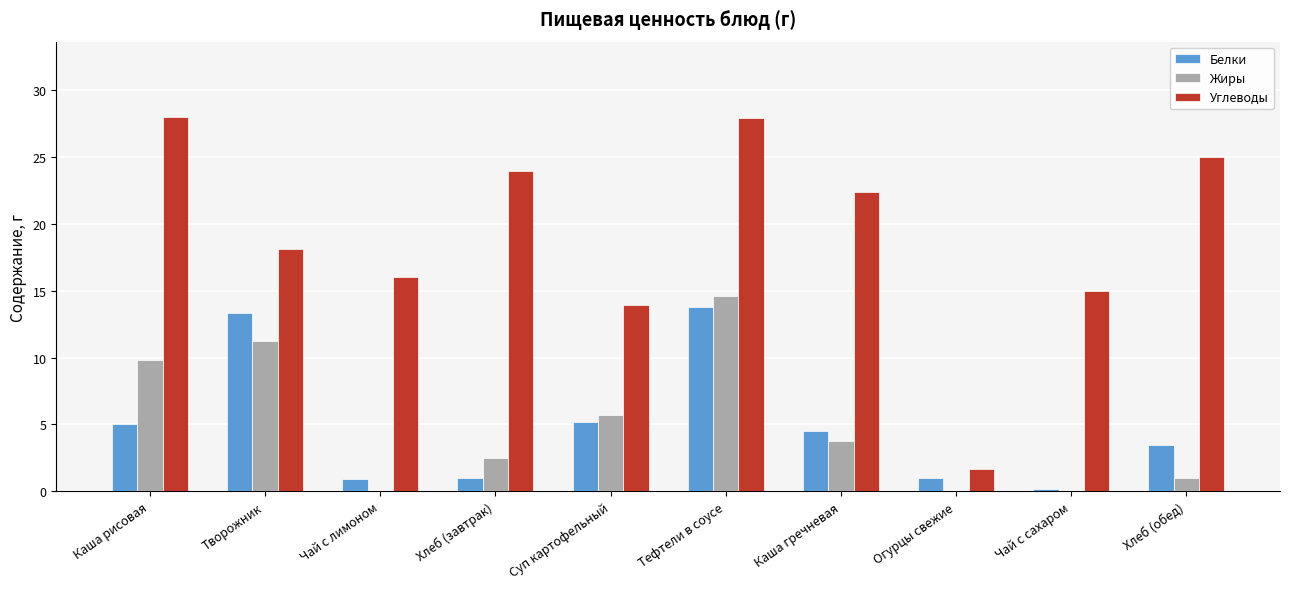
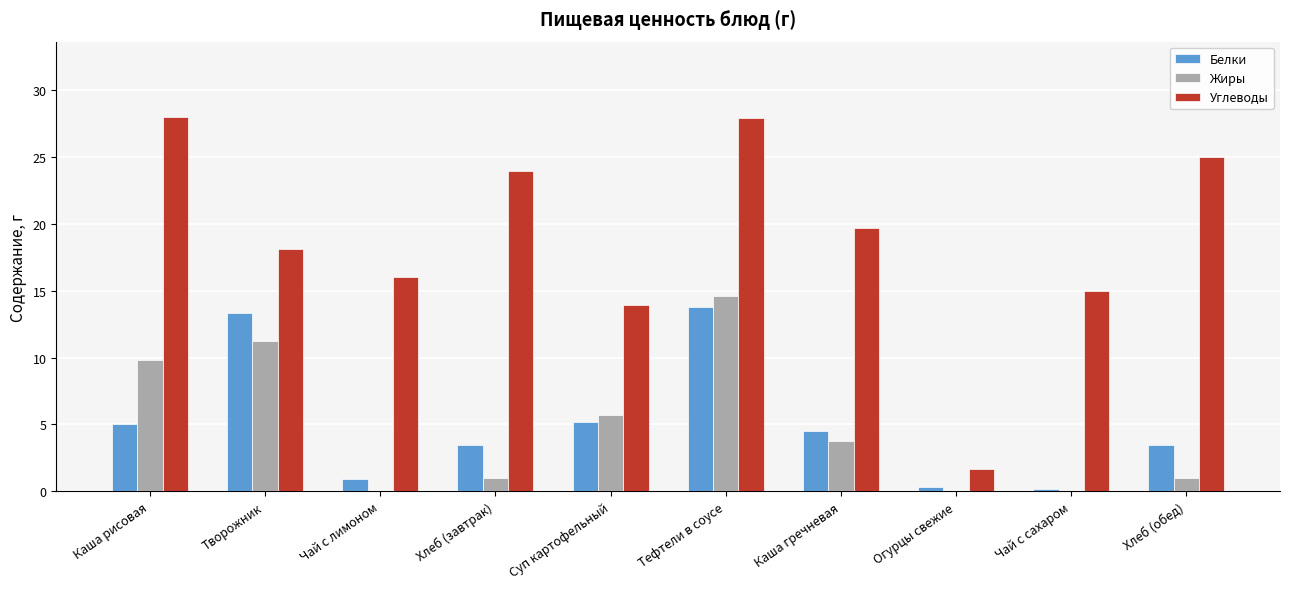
  {
    "Белки": {
      "Каша рисовая": 5.0,
      "Творожник": 13.3,
      "Чай с лимоном": 0.9,
-     "Хлеб (завтрак)": 1.0,
+     "Хлеб (завтрак)": 3.5,
      "Суп картофельный": 5.2,
      "Тефтели в соусе": 13.8,
      "Каша гречневая": 4.5,
-     "Огурцы свежие": 1.0,
+     "Огурцы свежие": 0.3,
      "Чай с сахаром": 0.2,
      "Хлеб (обед)": 3.5
    },
    "Жиры": {
      "Каша рисовая": 9.8,
      "Творожник": 11.2,
      "Чай с лимоном": 0.0,
-     "Хлеб (завтрак)": 2.5,
+     "Хлеб (завтрак)": 1.0,
      "Суп картофельный": 5.7,
      "Тефтели в соусе": 14.6,
      "Каша гречневая": 3.8,
      "Огурцы свежие": 0.0,
      "Чай с сахаром": 0.0,
      "Хлеб (обед)": 1.0
    },
    "Углеводы": {
      "Каша рисовая": 28.0,
      "Творожник": 18.1,
      "Чай с лимоном": 16.0,
      "Хлеб (завтрак)": 23.9,
      "Суп картофельный": 13.9,
      "Тефтели в соусе": 27.9,
-     "Каша гречневая": 22.4,
+     "Каша гречневая": 19.7,
      "Огурцы свежие": 1.7,
      "Чай с сахаром": 15.0,
      "Хлеб (обед)": 25.0
    }
  }
